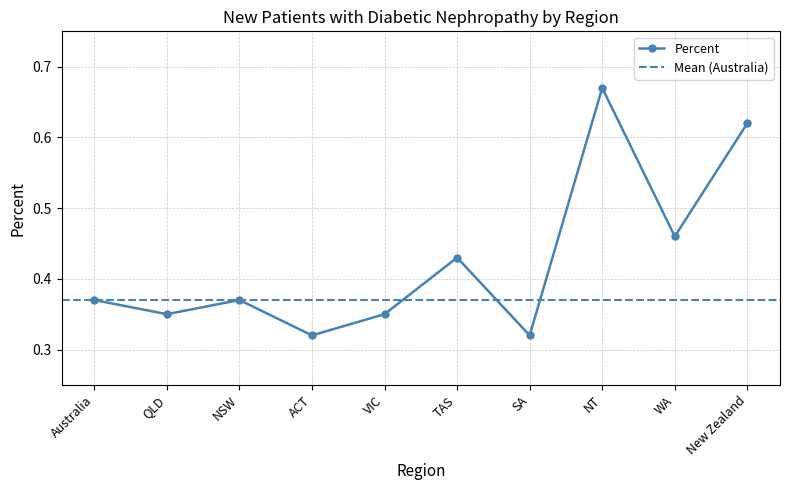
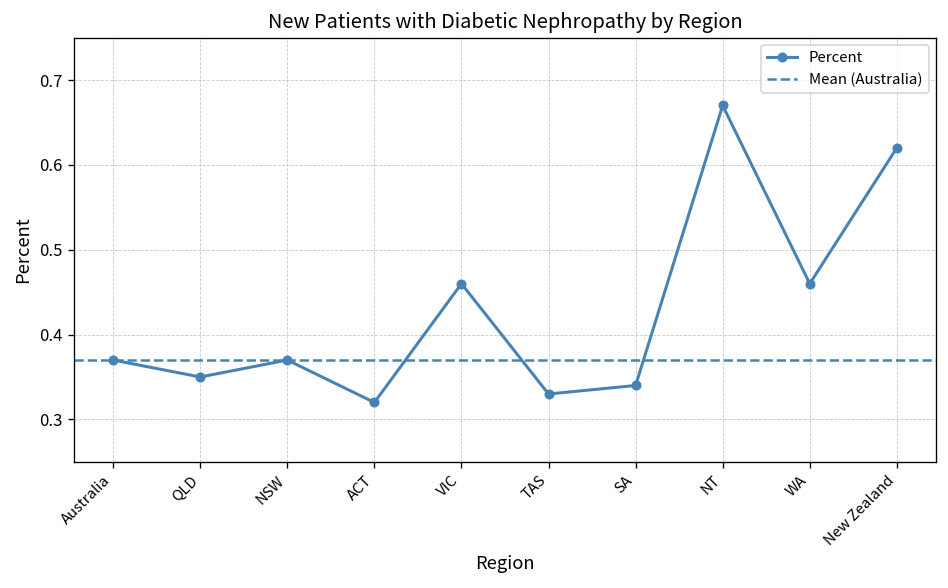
  {
    "Australia": 0.37,
    "QLD": 0.35,
    "NSW": 0.37,
    "ACT": 0.32,
-   "VIC": 0.35,
-   "TAS": 0.43,
-   "SA": 0.32,
+   "VIC": 0.46,
+   "TAS": 0.33,
+   "SA": 0.34,
    "NT": 0.67,
    "WA": 0.46,
    "New Zealand": 0.62
  }
